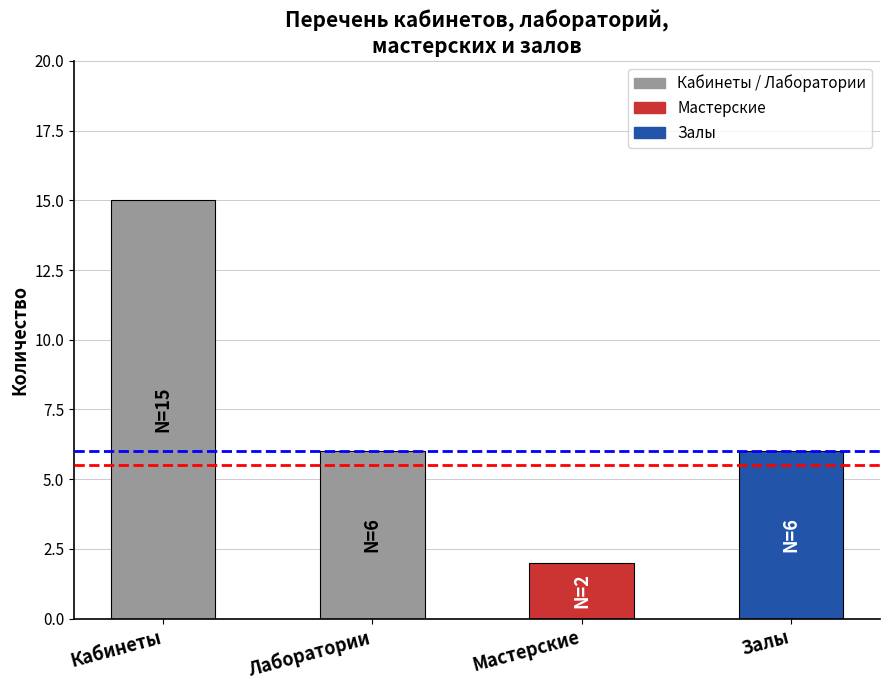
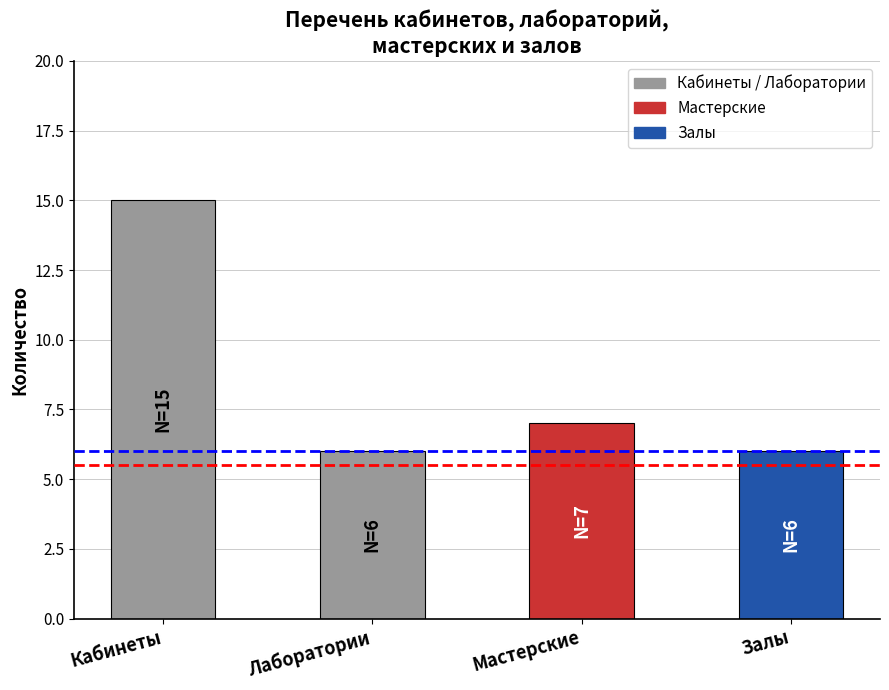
  {
    "Кабинеты": 15,
    "Лаборатории": 6,
-   "Мастерские": 2,
+   "Мастерские": 7,
    "Залы": 6
  }
